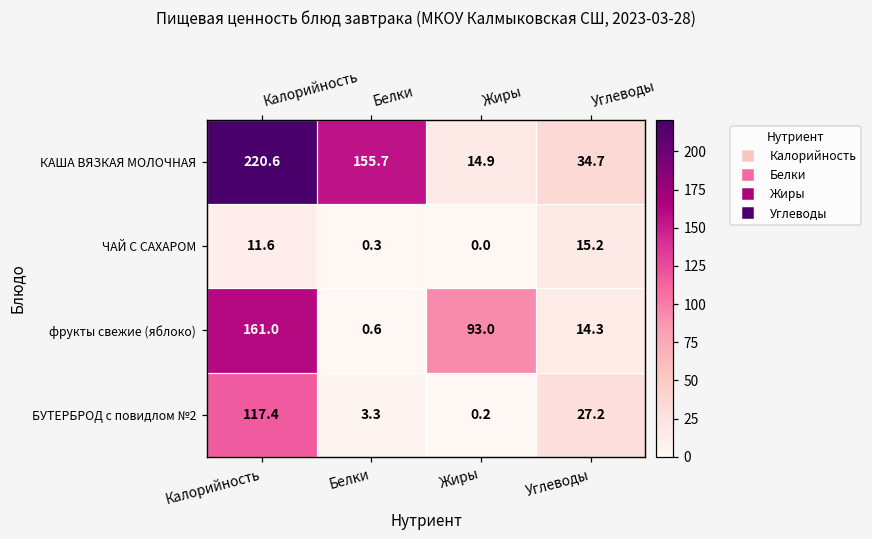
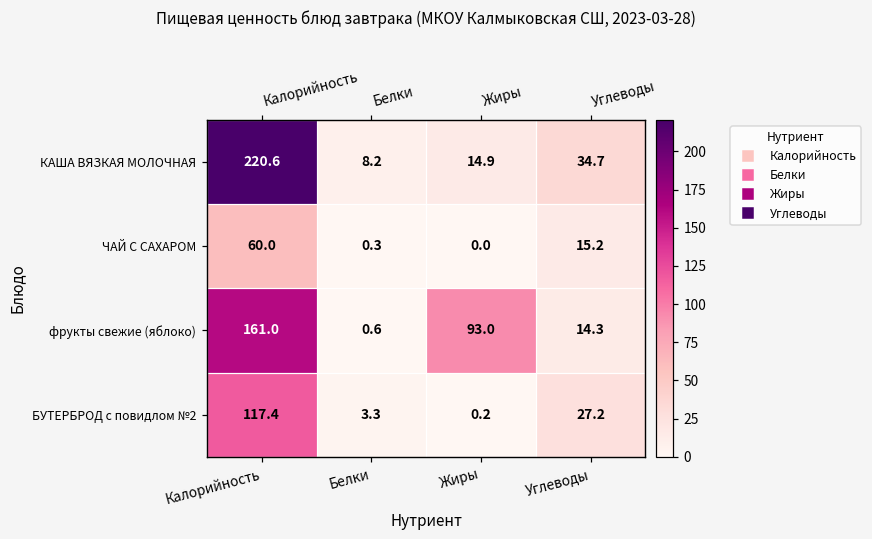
  {
    "КАША ВЯЗКАЯ МОЛОЧНАЯ": {
      "Калорийность": 220.6,
-     "Белки": 155.7,
+     "Белки": 8.2,
      "Жиры": 14.9,
      "Углеводы": 34.7
    },
    "ЧАЙ С САХАРОМ": {
-     "Калорийность": 11.6,
+     "Калорийность": 60.0,
      "Белки": 0.3,
      "Жиры": 0.0,
      "Углеводы": 15.2
    },
    "фрукты свежие (яблоко)": {
      "Калорийность": 161.0,
      "Белки": 0.6,
      "Жиры": 93.0,
      "Углеводы": 14.3
    },
    "БУТЕРБРОД с повидлом №2": {
      "Калорийность": 117.4,
      "Белки": 3.3,
      "Жиры": 0.2,
      "Углеводы": 27.2
    }
  }
